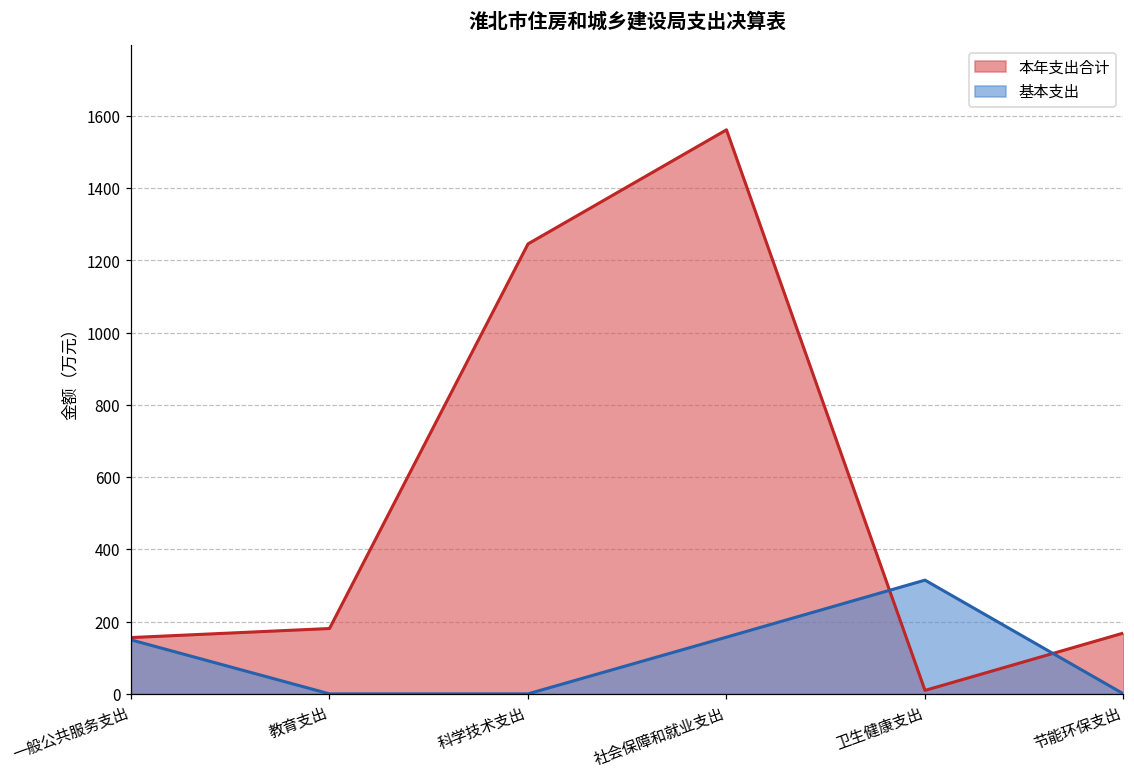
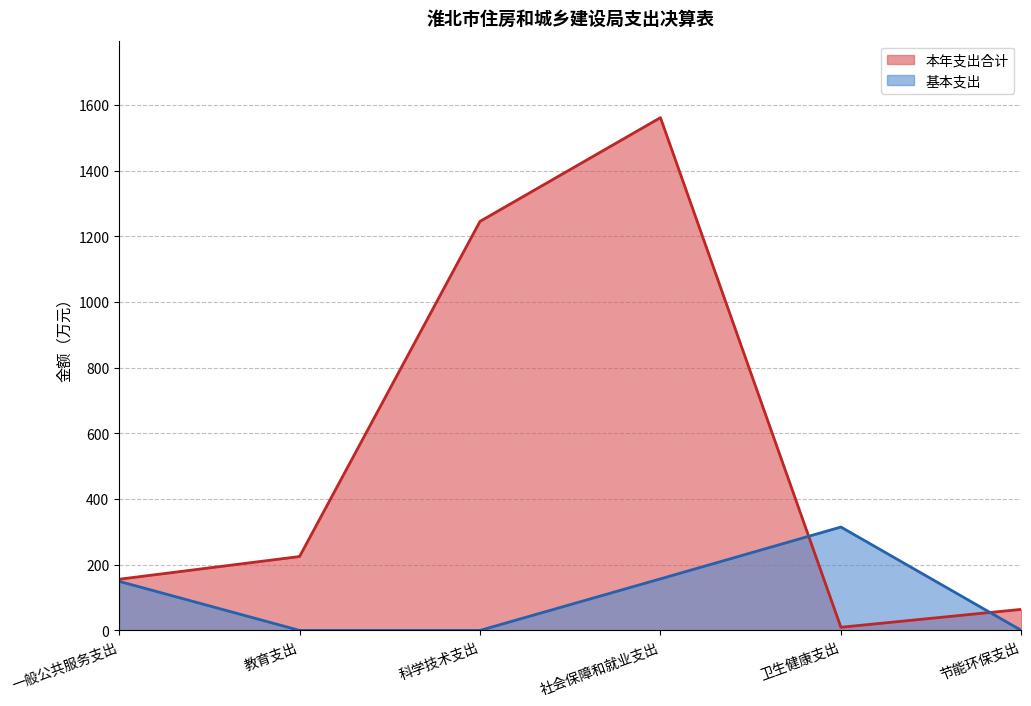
  {
    "本年支出合计": {
-     "教育支出": 180,
+     "教育支出": 230,
      "科学技术支出": 1250,
      "社会保障和就业支出": 1560,
      "卫生健康支出": 10,
-     "节能环保支出": 170
+     "节能环保支出": 60
    },
    "基本支出": {
      "教育支出": 0,
      "科学技术支出": 0,
      "社会保障和就业支出": 160,
      "卫生健康支出": 310,
      "节能环保支出": 0
    }
  }
